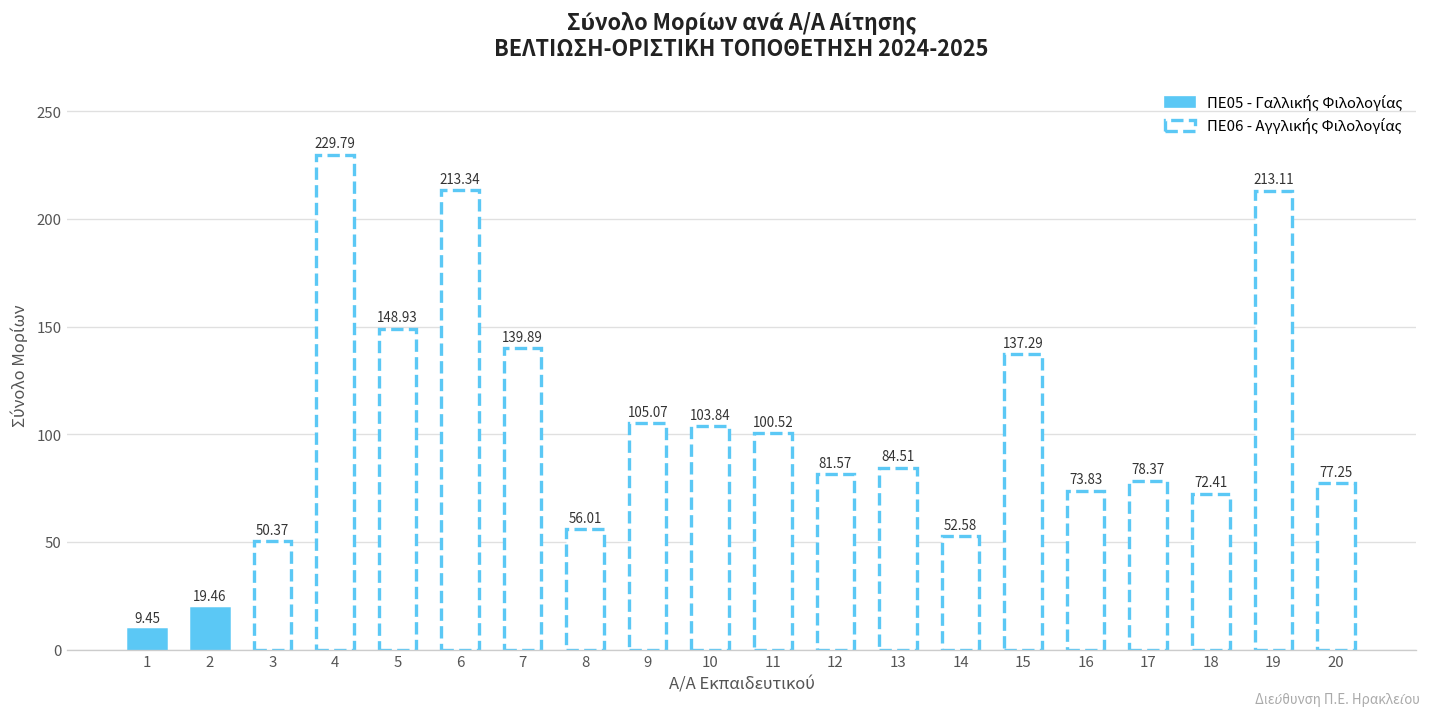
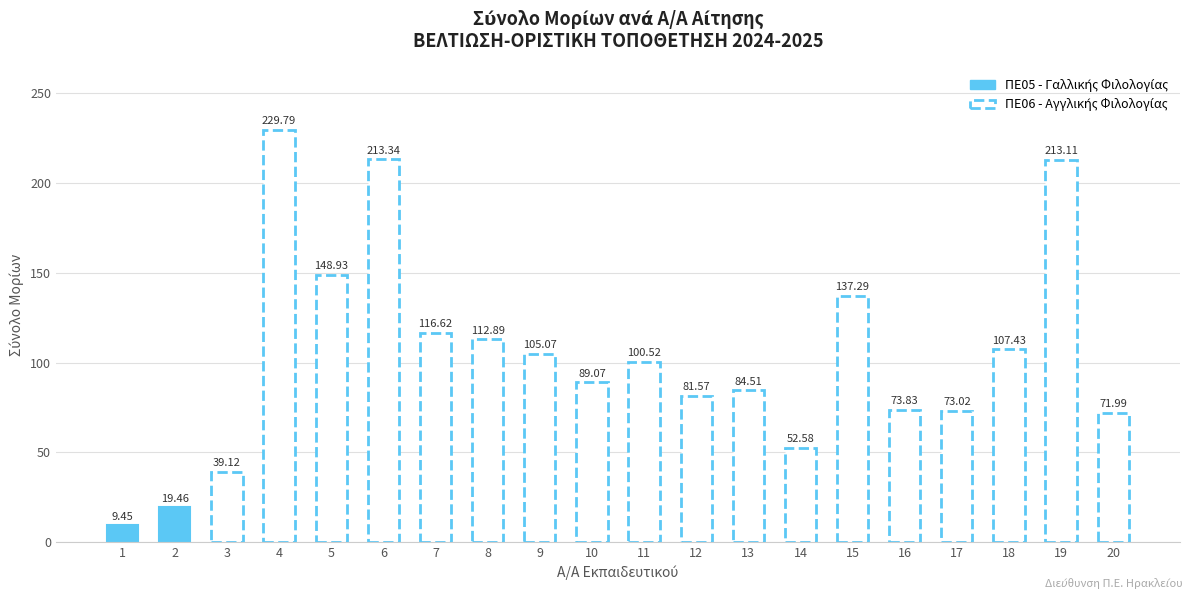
  {
    "1": 9.45,
    "2": 19.46,
-   "3": 50.37,
+   "3": 39.12,
    "4": 229.79,
    "5": 148.93,
    "6": 213.34,
-   "7": 139.89,
-   "8": 56.01,
+   "7": 116.62,
+   "8": 112.89,
    "9": 105.07,
-   "10": 103.84,
+   "10": 89.07,
    "11": 100.52,
    "12": 81.57,
    "13": 84.51,
    "14": 52.58,
    "15": 137.29,
    "16": 73.83,
-   "17": 78.37,
-   "18": 72.41,
+   "17": 73.02,
+   "18": 107.43,
    "19": 213.11,
-   "20": 77.25
+   "20": 71.99
  }
